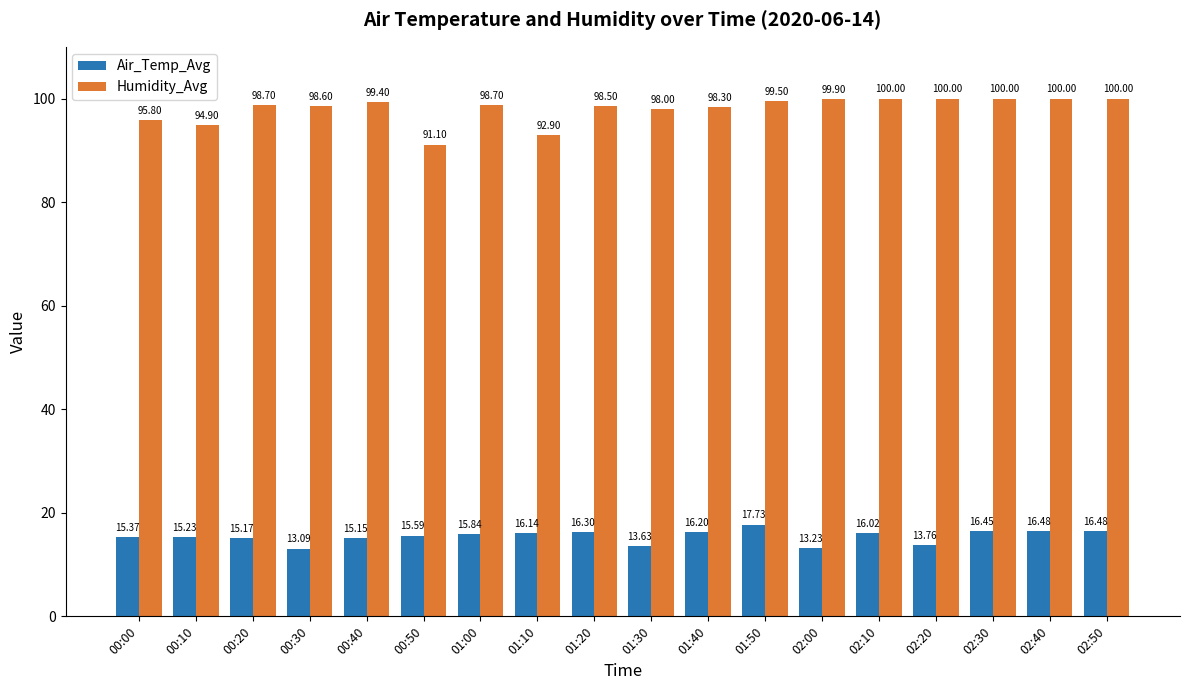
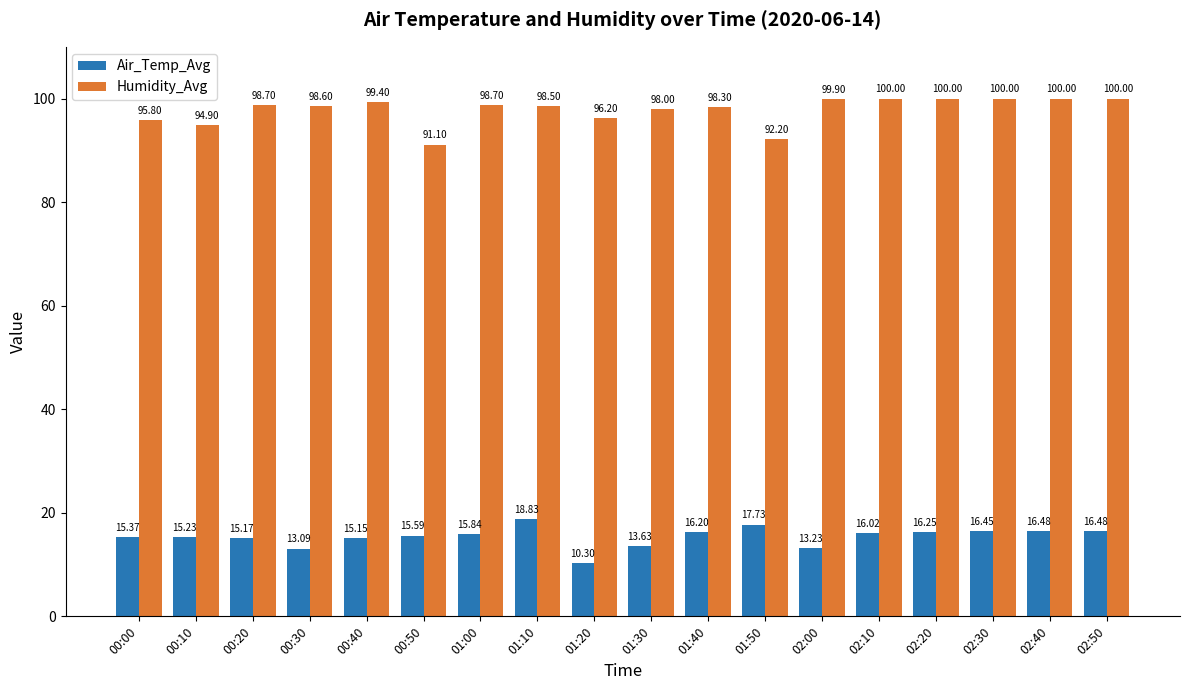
  {
    "Air_Temp_Avg": {
      "00:00": 15.37,
      "00:10": 15.23,
      "00:20": 15.17,
      "00:30": 13.09,
      "00:40": 15.15,
      "00:50": 15.59,
      "01:00": 15.84,
-     "01:10": 16.14,
-     "01:20": 16.30,
+     "01:10": 18.83,
+     "01:20": 10.30,
      "01:30": 13.63,
      "01:40": 16.20,
      "01:50": 17.73,
      "02:00": 13.23,
      "02:10": 16.02,
-     "02:20": 13.76,
+     "02:20": 16.25,
      "02:30": 16.45,
      "02:40": 16.48,
      "02:50": 16.48
    },
    "Humidity_Avg": {
      "00:00": 95.80,
      "00:10": 94.90,
      "00:20": 98.70,
      "00:30": 98.60,
      "00:40": 99.40,
      "00:50": 91.10,
      "01:00": 98.70,
-     "01:10": 92.90,
-     "01:20": 98.50,
+     "01:10": 98.50,
+     "01:20": 96.20,
      "01:30": 98.00,
      "01:40": 98.30,
-     "01:50": 99.50,
+     "01:50": 92.20,
      "02:00": 99.90,
      "02:10": 100.00,
      "02:20": 100.00,
      "02:30": 100.00,
      "02:40": 100.00,
      "02:50": 100.00
    }
  }
